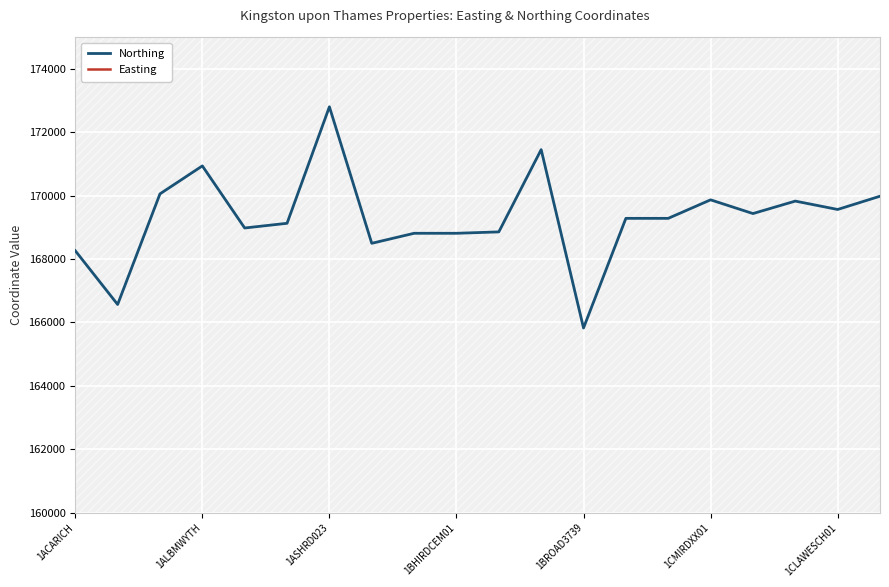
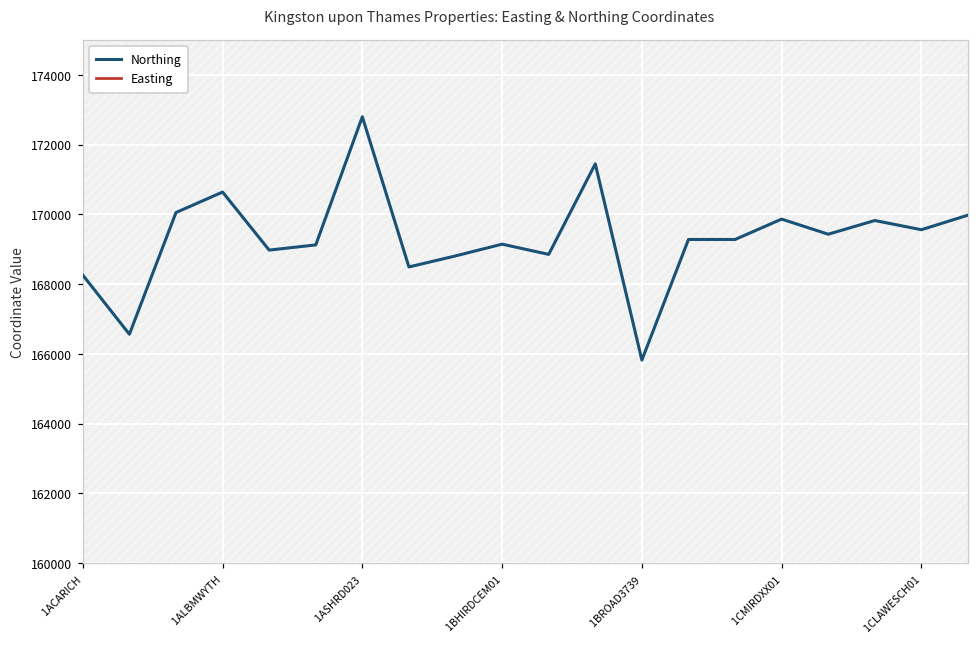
  {
    "Northing": {
      "1ACARICH": 168300,
-     "1ALBMWYTH": 170900,
+     "1ALBMWYTH": 170600,
      "1ASHRD023": 172800,
-     "1BHIRDCEM01": 168800,
+     "1BHIRDCEM01": 169100,
      "1BROAD3739": 165800,
      "1CMIRDXX01": 169900,
      "1CLAWESCH01": 169600
    }
  }
